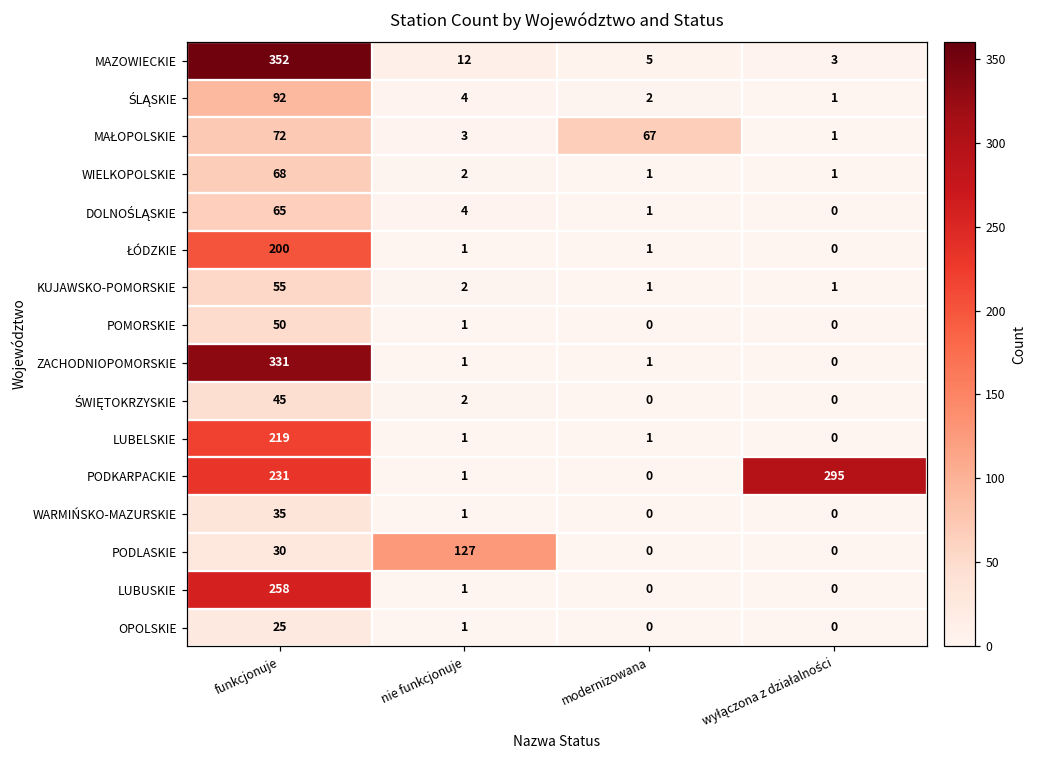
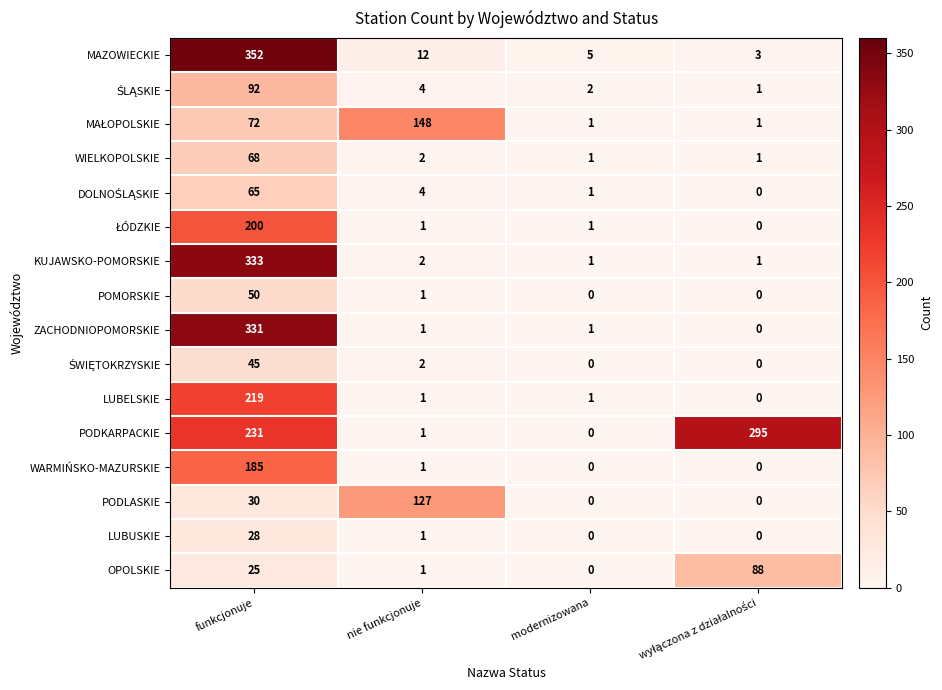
  {
    "MAZOWIECKIE": {
      "funkcjonuje": 352,
      "nie funkcjonuje": 12,
      "modernizowana": 5,
      "wyłączona z działalności": 3
    },
    "ŚLĄSKIE": {
      "funkcjonuje": 92,
      "nie funkcjonuje": 4,
      "modernizowana": 2,
      "wyłączona z działalności": 1
    },
    "MAŁOPOLSKIE": {
      "funkcjonuje": 72,
-     "nie funkcjonuje": 3,
-     "modernizowana": 67,
+     "nie funkcjonuje": 148,
+     "modernizowana": 1,
      "wyłączona z działalności": 1
    },
    "WIELKOPOLSKIE": {
      "funkcjonuje": 68,
      "nie funkcjonuje": 2,
      "modernizowana": 1,
      "wyłączona z działalności": 1
    },
    "DOLNOŚLĄSKIE": {
      "funkcjonuje": 65,
      "nie funkcjonuje": 4,
      "modernizowana": 1,
      "wyłączona z działalności": 0
    },
    "ŁÓDZKIE": {
      "funkcjonuje": 200,
      "nie funkcjonuje": 1,
      "modernizowana": 1,
      "wyłączona z działalności": 0
    },
    "KUJAWSKO-POMORSKIE": {
-     "funkcjonuje": 55,
+     "funkcjonuje": 333,
      "nie funkcjonuje": 2,
      "modernizowana": 1,
      "wyłączona z działalności": 1
    },
    "POMORSKIE": {
      "funkcjonuje": 50,
      "nie funkcjonuje": 1,
      "modernizowana": 0,
      "wyłączona z działalności": 0
    },
    "ZACHODNIOPOMORSKIE": {
      "funkcjonuje": 331,
      "nie funkcjonuje": 1,
      "modernizowana": 1,
      "wyłączona z działalności": 0
    },
    "ŚWIĘTOKRZYSKIE": {
      "funkcjonuje": 45,
      "nie funkcjonuje": 2,
      "modernizowana": 0,
      "wyłączona z działalności": 0
    },
    "LUBELSKIE": {
      "funkcjonuje": 219,
      "nie funkcjonuje": 1,
      "modernizowana": 1,
      "wyłączona z działalności": 0
    },
    "PODKARPACKIE": {
      "funkcjonuje": 231,
      "nie funkcjonuje": 1,
      "modernizowana": 0,
      "wyłączona z działalności": 295
    },
    "WARMIŃSKO-MAZURSKIE": {
-     "funkcjonuje": 35,
+     "funkcjonuje": 185,
      "nie funkcjonuje": 1,
      "modernizowana": 0,
      "wyłączona z działalności": 0
    },
    "PODLASKIE": {
      "funkcjonuje": 30,
      "nie funkcjonuje": 127,
      "modernizowana": 0,
      "wyłączona z działalności": 0
    },
    "LUBUSKIE": {
-     "funkcjonuje": 258,
+     "funkcjonuje": 28,
      "nie funkcjonuje": 1,
      "modernizowana": 0,
      "wyłączona z działalności": 0
    },
    "OPOLSKIE": {
      "funkcjonuje": 25,
      "nie funkcjonuje": 1,
      "modernizowana": 0,
-     "wyłączona z działalności": 0
+     "wyłączona z działalności": 88
    }
  }
